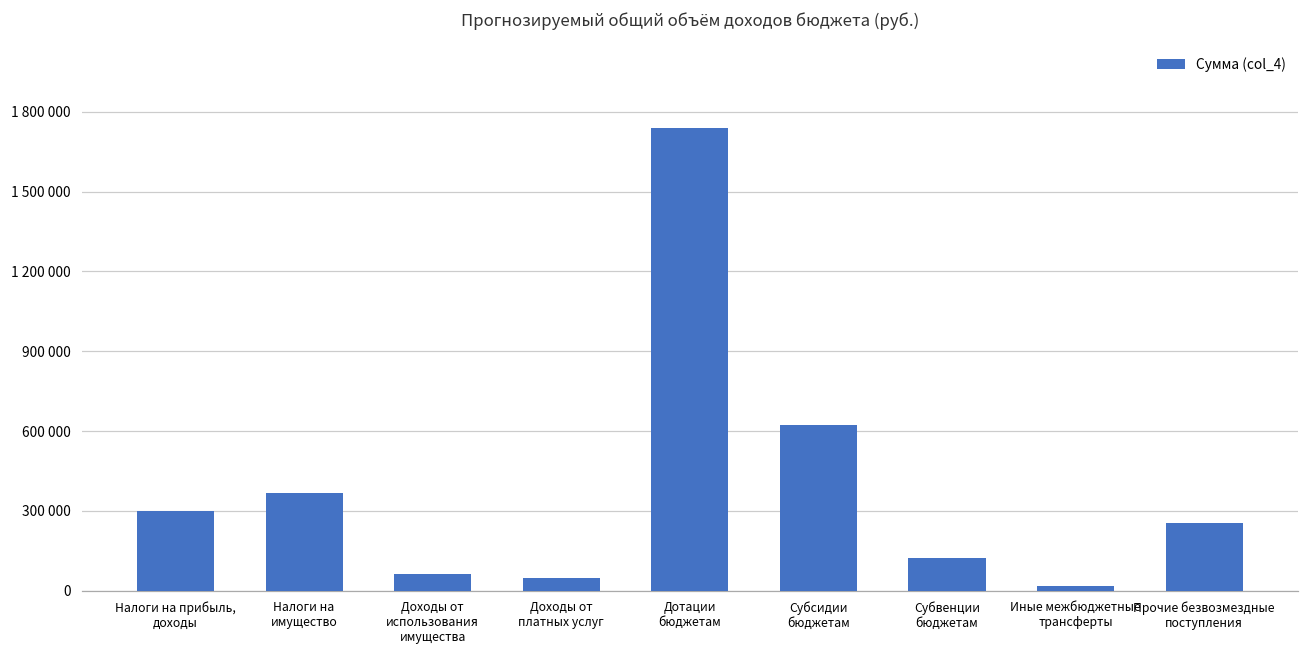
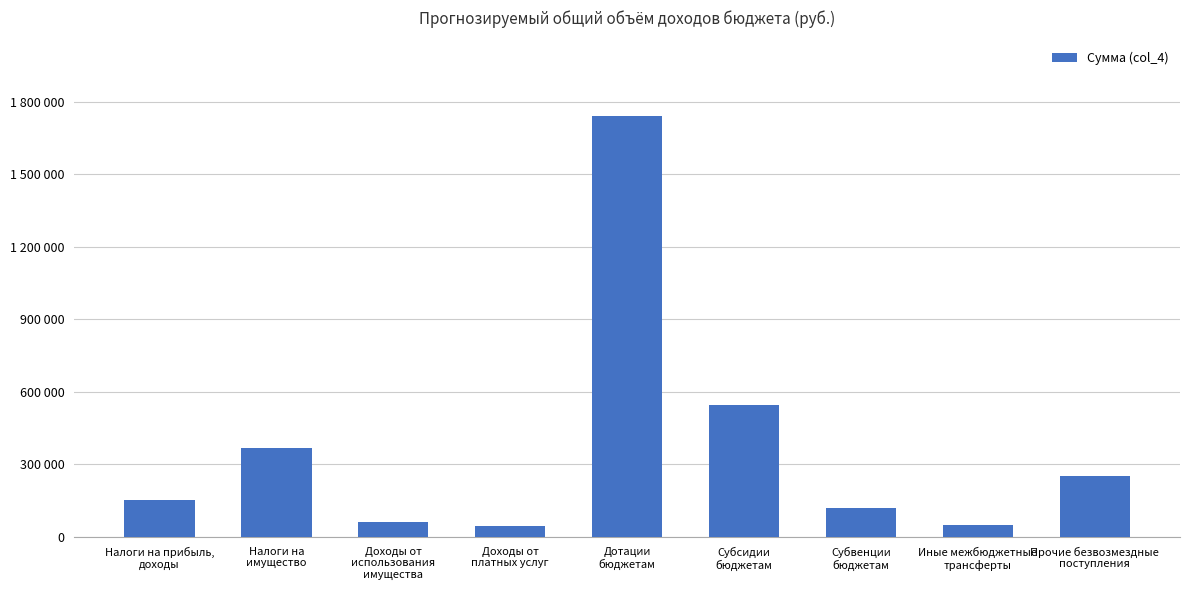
  {
-   "Налоги на прибыль, доходы": 300000,
+   "Налоги на прибыль, доходы": 150000,
    "Налоги на имущество": 370000,
    "Доходы от использования имущества": 60000,
    "Доходы от платных услуг": 50000,
    "Дотации бюджетам": 1740000,
-   "Субсидии бюджетам": 620000,
+   "Субсидии бюджетам": 540000,
    "Субвенции бюджетам": 120000,
-   "Иные межбюджетные трансферты": 20000,
+   "Иные межбюджетные трансферты": 50000,
    "Прочие безвозмездные поступления": 250000
  }
